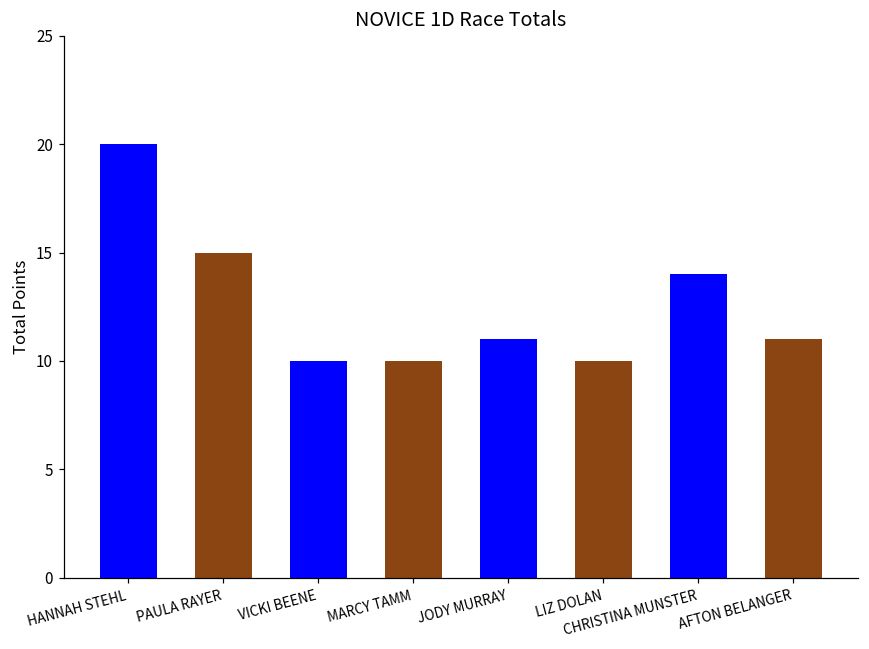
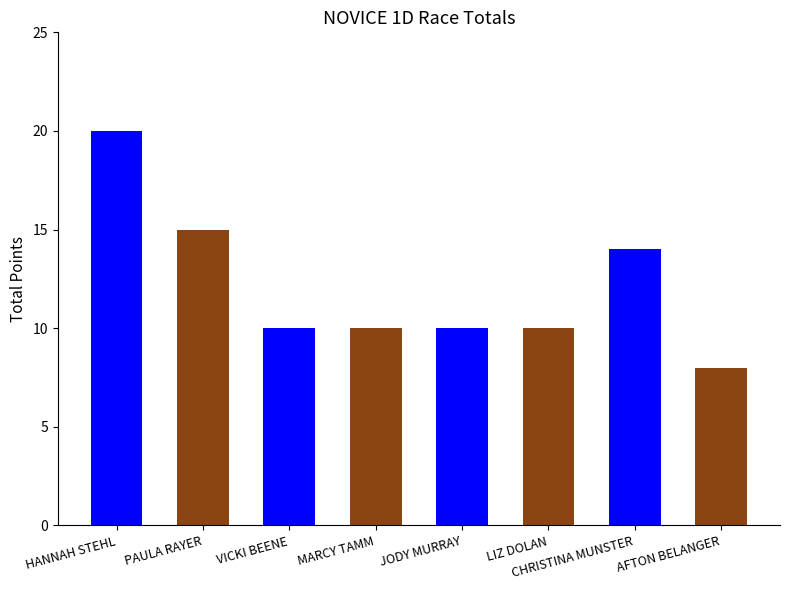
  {
    "HANNAH STEHL": 20,
    "PAULA RAYER": 15,
    "VICKI BEENE": 10,
    "MARCY TAMM": 10,
-   "JODY MURRAY": 11,
+   "JODY MURRAY": 10,
    "LIZ DOLAN": 10,
    "CHRISTINA MUNSTER": 14,
-   "AFTON BELANGER": 11
+   "AFTON BELANGER": 8
  }
